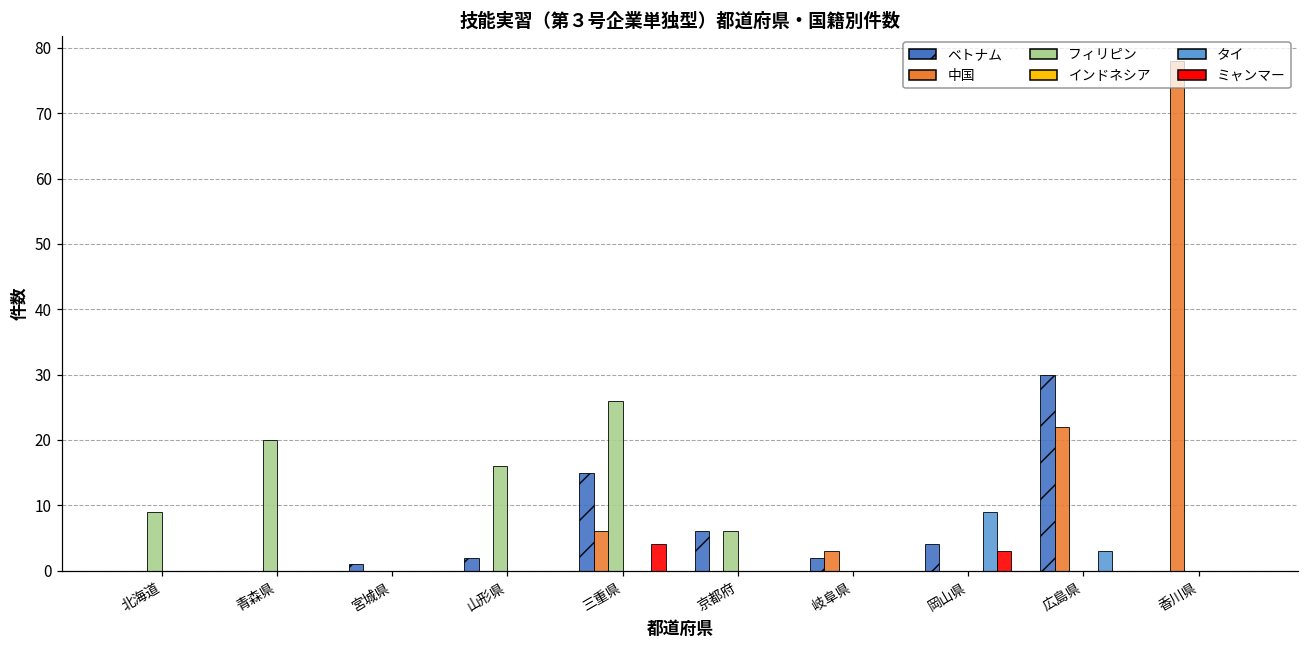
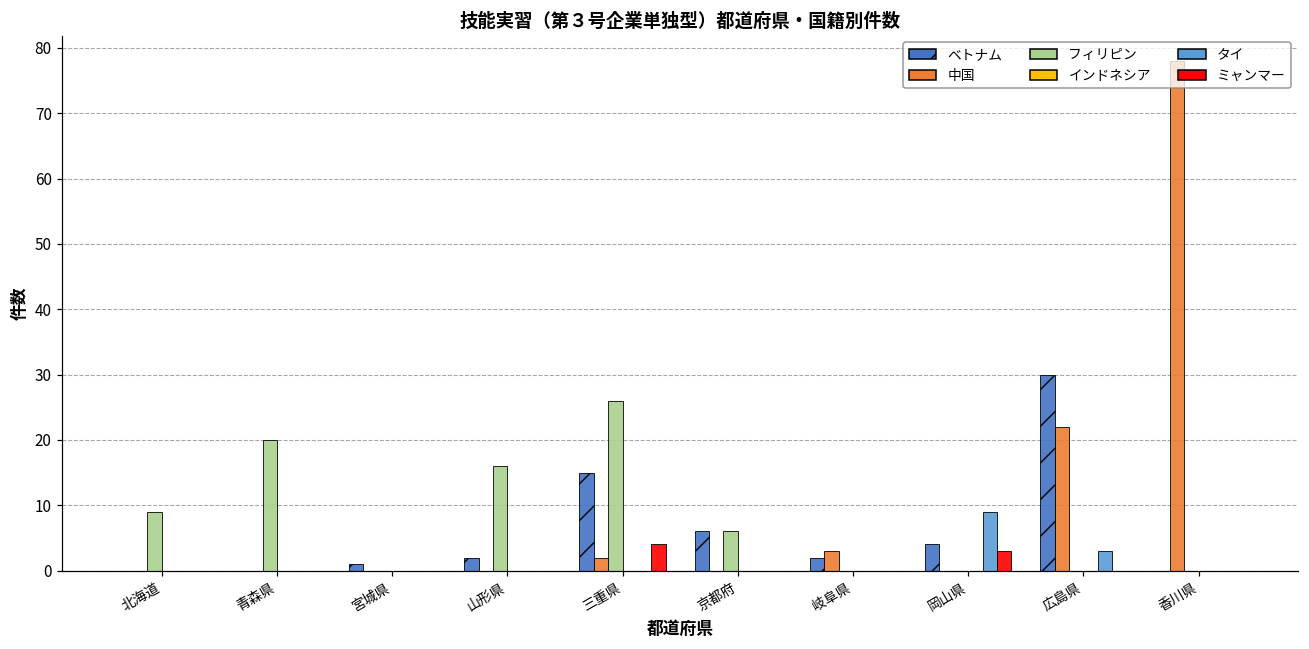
  {
    "中国": {
      "北海道": 0,
      "青森県": 0,
      "宮城県": 0,
      "山形県": 0,
-     "三重県": 6,
+     "三重県": 2,
      "京都府": 0,
      "岐阜県": 3,
      "岡山県": 0,
      "広島県": 22
    },
    "フィリピン": {
      "北海道": 9,
      "青森県": 20,
      "宮城県": 0,
      "山形県": 16,
      "三重県": 26,
      "京都府": 6,
      "岐阜県": 0,
      "岡山県": 0,
      "広島県": 0,
      "香川県": 0
    },
    "インドネシア": {
      "北海道": 0,
      "青森県": 0,
      "宮城県": 0,
      "山形県": 0,
      "三重県": 0,
      "京都府": 0,
      "岐阜県": 0,
      "岡山県": 0,
      "広島県": 0,
      "香川県": 0
    },
    "ミャンマー": {
      "北海道": 0,
      "青森県": 0,
      "宮城県": 0,
      "山形県": 0,
      "三重県": 4,
      "京都府": 0,
      "岐阜県": 0,
      "岡山県": 3,
      "広島県": 0,
      "香川県": 0
    }
  }
